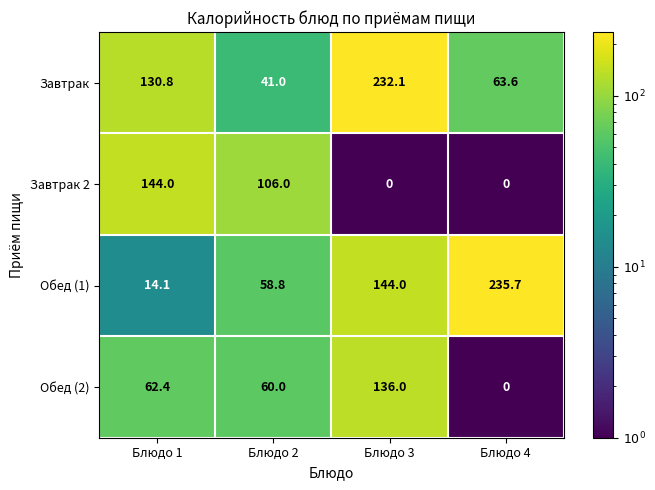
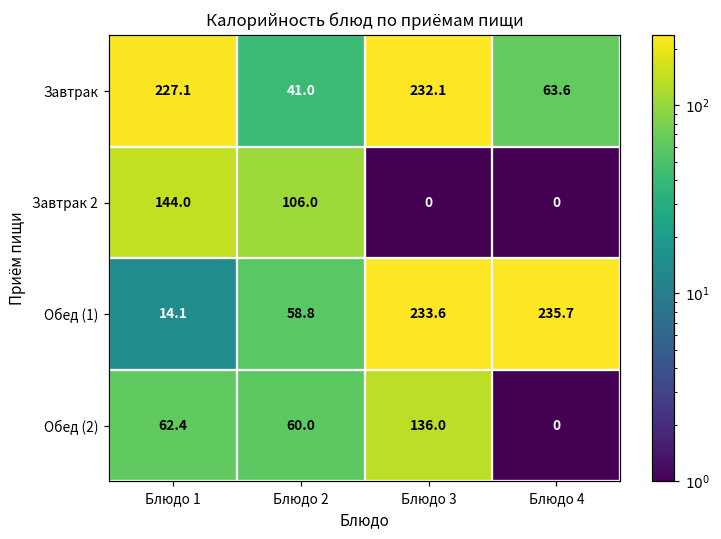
  {
    "Завтрак": {
-     "Блюдо 1": 130.8,
+     "Блюдо 1": 227.1,
      "Блюдо 2": 41.0,
      "Блюдо 3": 232.1,
      "Блюдо 4": 63.6
    },
    "Завтрак 2": {
      "Блюдо 1": 144.0,
      "Блюдо 2": 106.0,
      "Блюдо 3": 0,
      "Блюдо 4": 0
    },
    "Обед (1)": {
      "Блюдо 1": 14.1,
      "Блюдо 2": 58.8,
-     "Блюдо 3": 144.0,
+     "Блюдо 3": 233.6,
      "Блюдо 4": 235.7
    },
    "Обед (2)": {
      "Блюдо 1": 62.4,
      "Блюдо 2": 60.0,
      "Блюдо 3": 136.0,
      "Блюдо 4": 0
    }
  }
